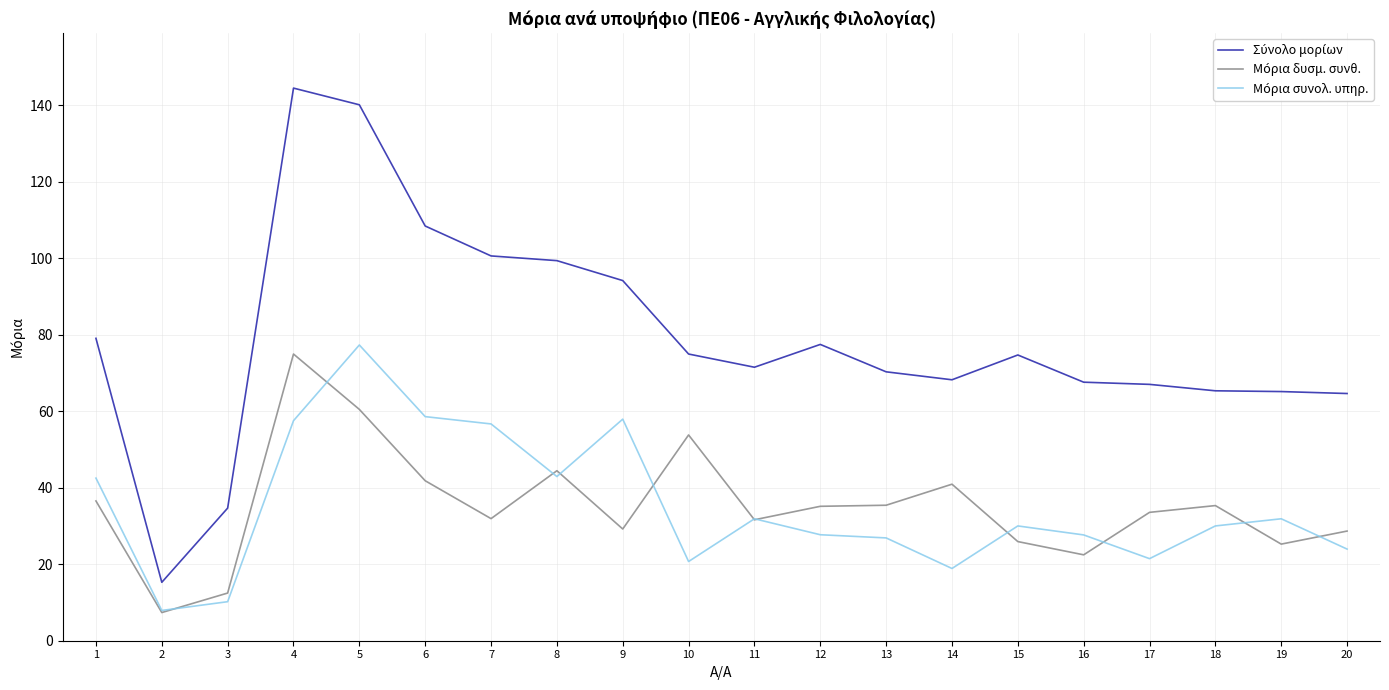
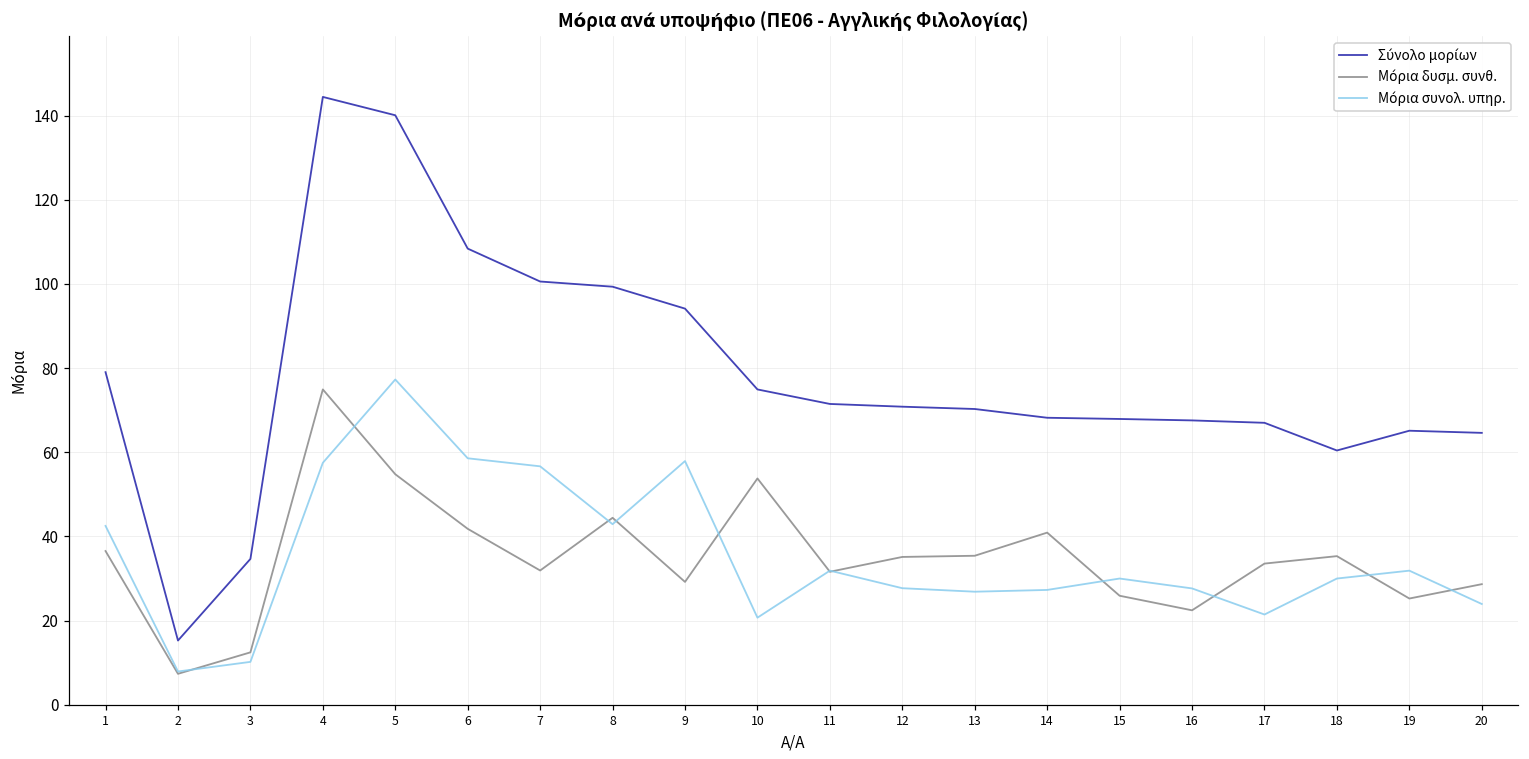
  {
    "Σύνολο μορίων": {
      "1": 79,
      "2": 15,
      "3": 35,
      "4": 144,
      "5": 140,
      "6": 108,
      "7": 101,
      "8": 99,
      "9": 94,
      "10": 75,
      "11": 71,
-     "12": 77,
+     "12": 71,
      "13": 70,
      "14": 68,
-     "15": 75,
+     "15": 68,
      "16": 68,
      "17": 67,
-     "18": 65,
+     "18": 60,
      "19": 65,
      "20": 65
    },
    "Μόρια δυσμ. συνθ.": {
      "1": 37,
      "3": 12,
      "4": 75,
-     "5": 60,
+     "5": 55,
      "6": 42,
      "7": 32,
      "8": 44,
      "9": 29,
      "10": 54,
      "12": 35,
      "13": 35,
      "14": 41,
      "15": 26,
      "16": 22,
      "17": 34,
      "18": 35,
      "19": 25,
      "20": 29
    },
    "Μόρια συνολ. υπηρ.": {
      "1": 43,
      "3": 10,
      "4": 58,
      "5": 77,
      "6": 59,
      "7": 57,
      "8": 43,
      "9": 58,
      "10": 21,
      "12": 28,
      "13": 27,
-     "14": 19,
+     "14": 27,
      "15": 30,
      "16": 28,
      "17": 21,
      "18": 30,
      "19": 32,
      "20": 24
    }
  }
